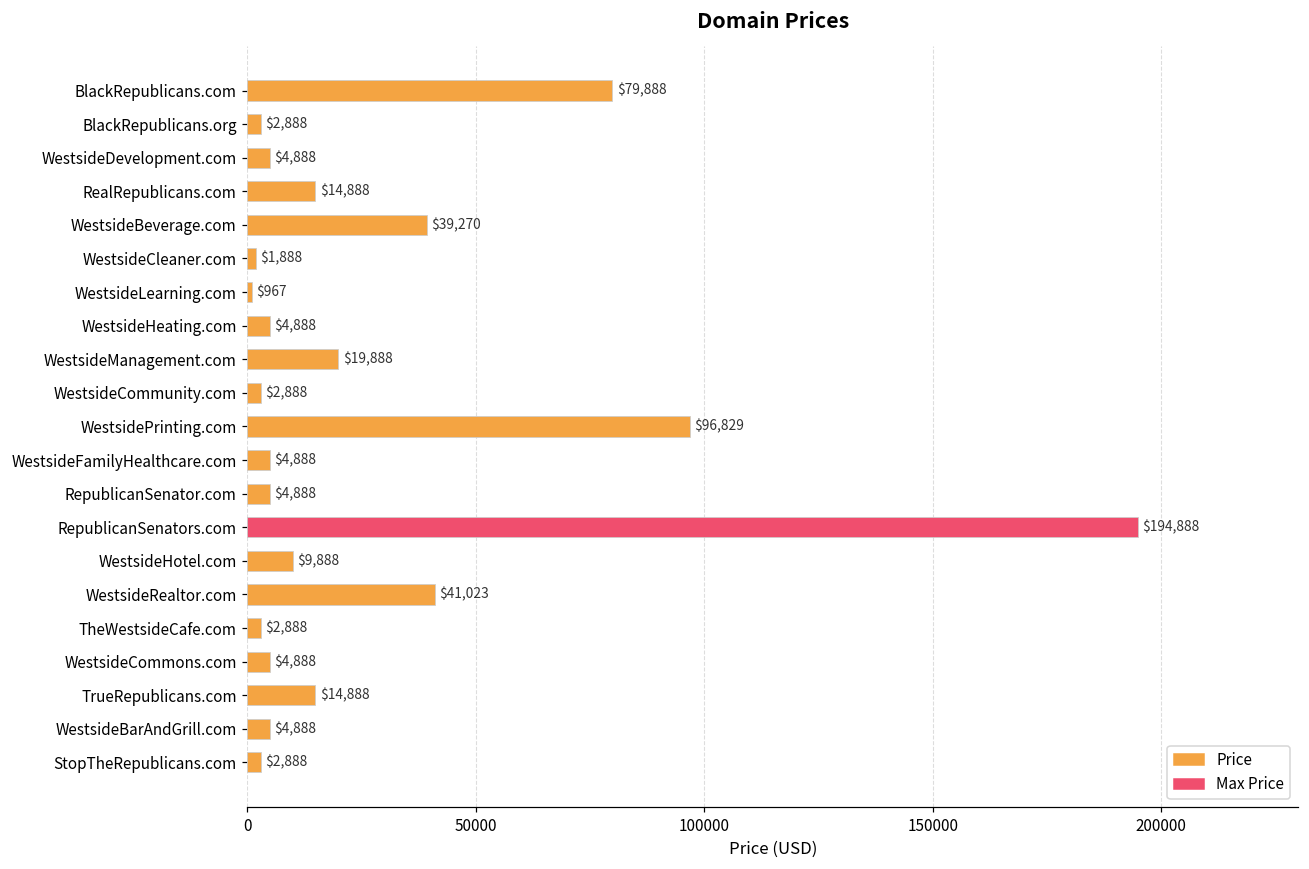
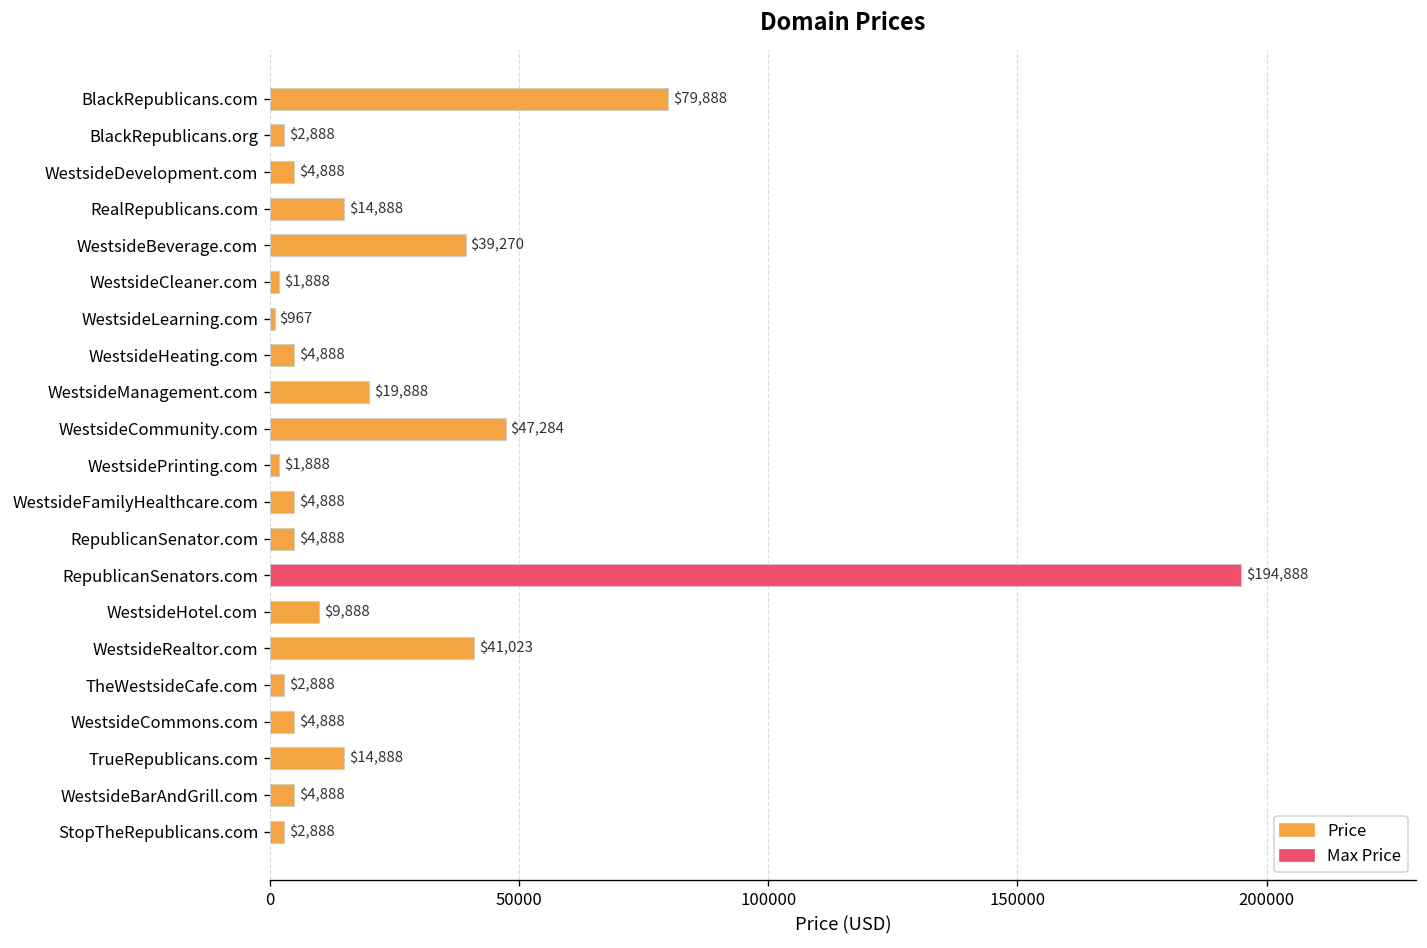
  {
    "BlackRepublicans.com": "$79,888",
    "BlackRepublicans.org": "$2,888",
    "WestsideDevelopment.com": "$4,888",
    "RealRepublicans.com": "$14,888",
    "WestsideBeverage.com": "$39,270",
    "WestsideCleaner.com": "$1,888",
    "WestsideLearning.com": "$967",
    "WestsideHeating.com": "$4,888",
    "WestsideManagement.com": "$19,888",
-   "WestsideCommunity.com": "$2,888",
-   "WestsidePrinting.com": "$96,829",
+   "WestsideCommunity.com": "$47,284",
+   "WestsidePrinting.com": "$1,888",
    "WestsideFamilyHealthcare.com": "$4,888",
    "RepublicanSenator.com": "$4,888",
    "RepublicanSenators.com": "$194,888",
    "WestsideHotel.com": "$9,888",
    "WestsideRealtor.com": "$41,023",
    "TheWestsideCafe.com": "$2,888",
    "WestsideCommons.com": "$4,888",
    "TrueRepublicans.com": "$14,888",
    "WestsideBarAndGrill.com": "$4,888",
    "StopTheRepublicans.com": "$2,888"
  }
